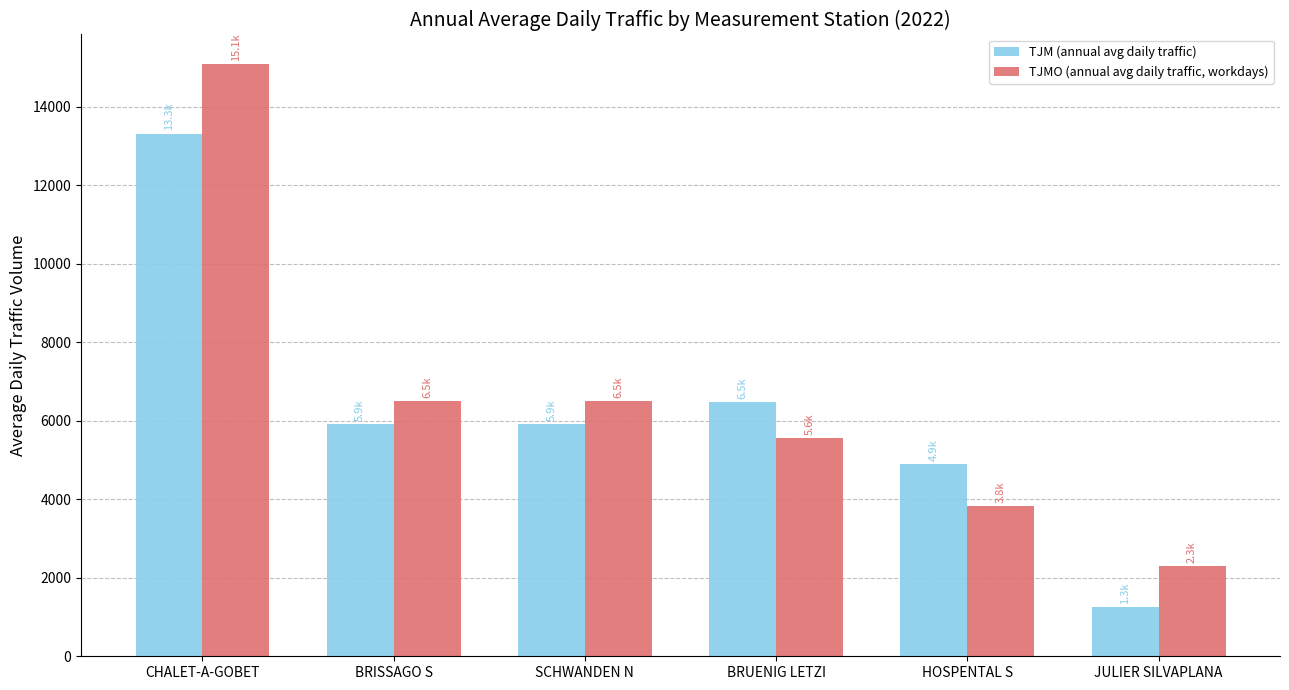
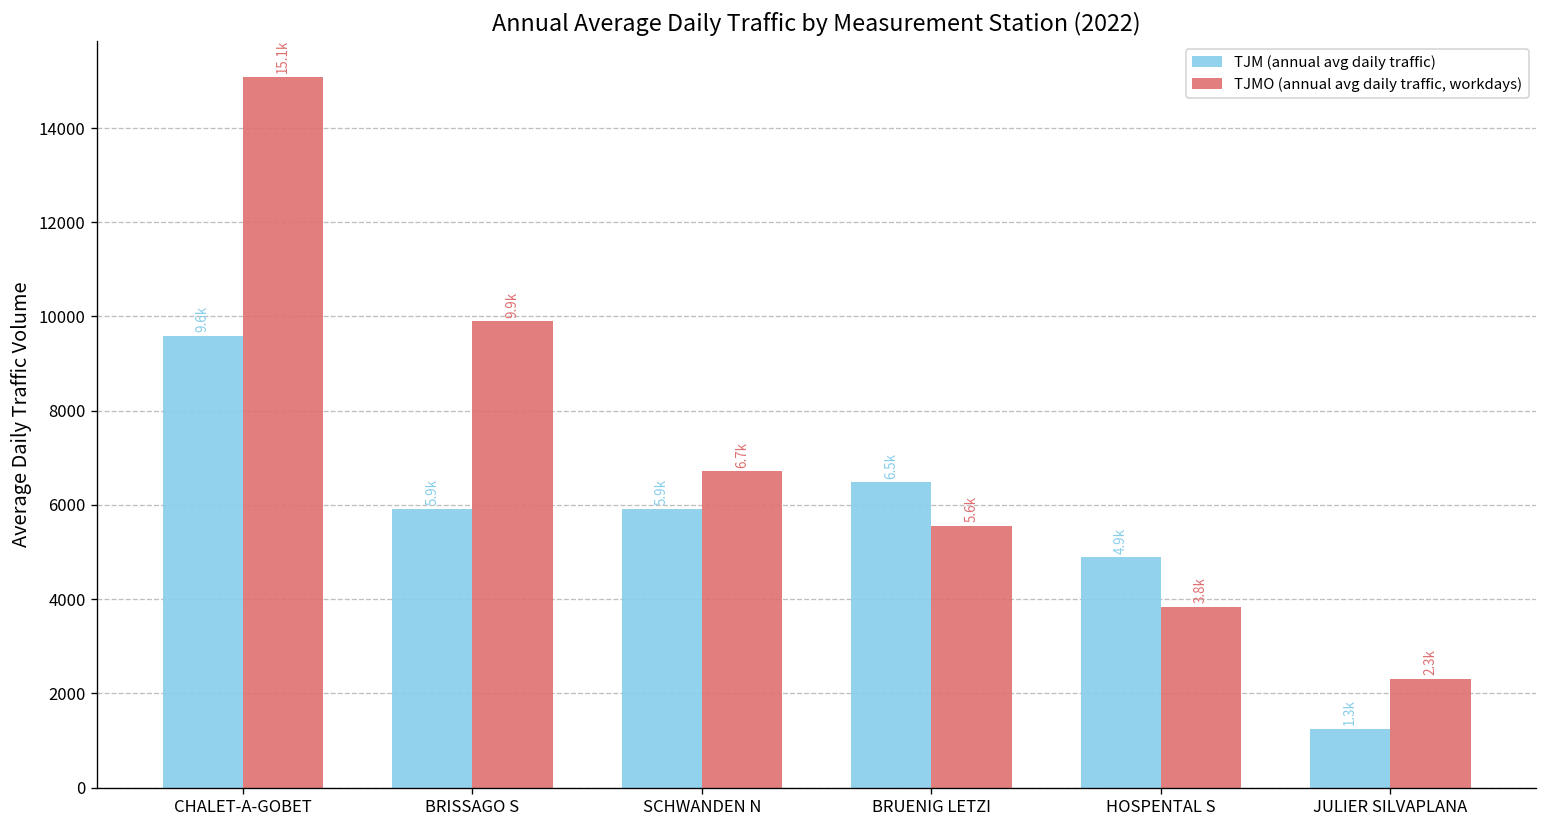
  {
    "TJM (annual avg daily traffic)": {
-     "CHALET-A-GOBET": "13.3k",
+     "CHALET-A-GOBET": "9.6k",
      "BRISSAGO S": "5.9k",
      "SCHWANDEN N": "5.9k",
      "BRUENIG LETZI": "6.5k",
      "HOSPENTAL S": "4.9k",
      "JULIER SILVAPLANA": "1.3k"
    },
    "TJMO (annual avg daily traffic, workdays)": {
      "CHALET-A-GOBET": "15.1k",
-     "BRISSAGO S": "6.5k",
-     "SCHWANDEN N": "6.5k",
+     "BRISSAGO S": "9.9k",
+     "SCHWANDEN N": "6.7k",
      "BRUENIG LETZI": "5.6k",
      "HOSPENTAL S": "3.8k",
      "JULIER SILVAPLANA": "2.3k"
    }
  }
